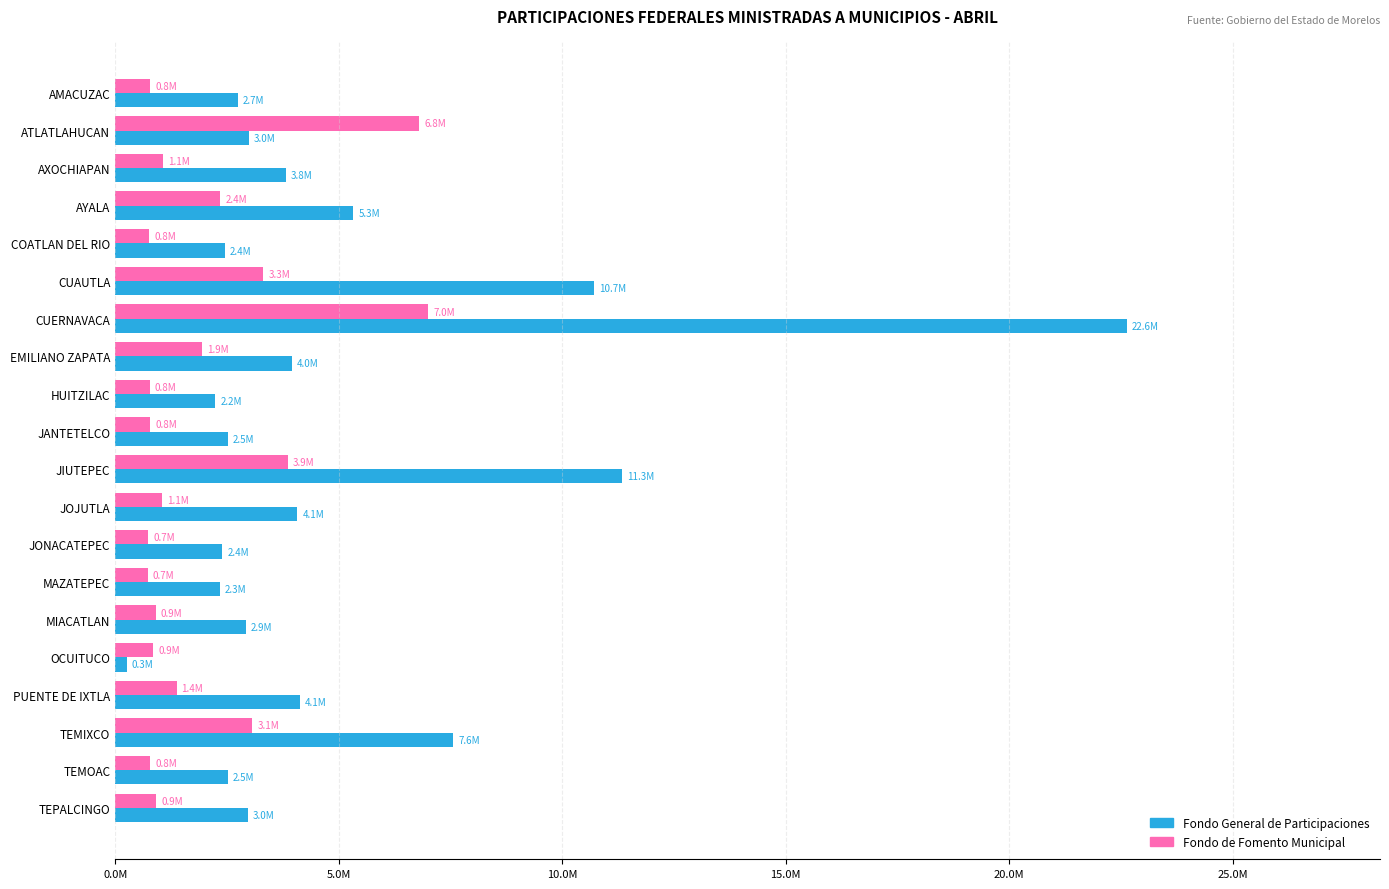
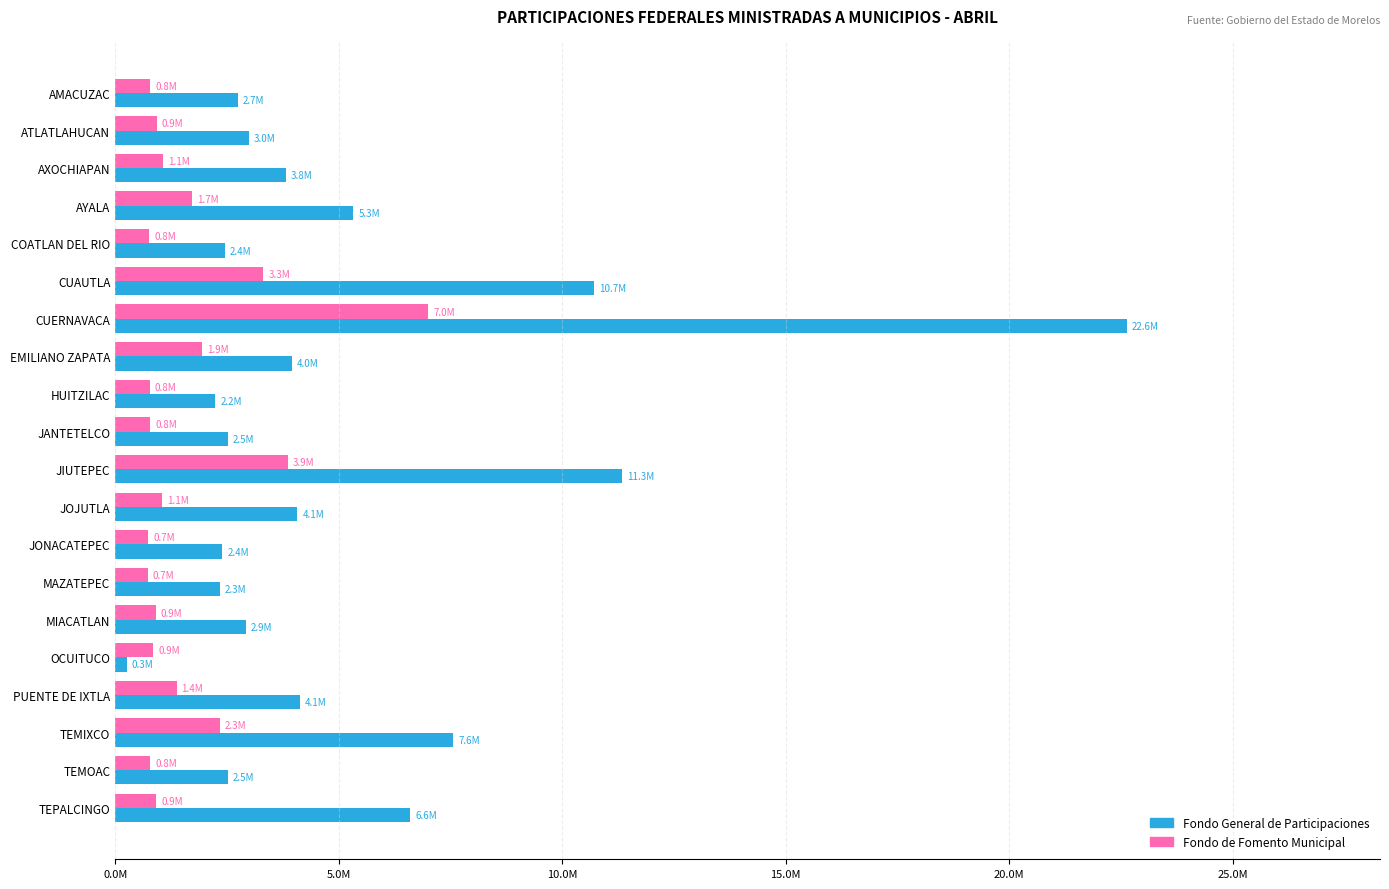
  {
    "Fondo General de Participaciones": {
      "AMACUZAC": "2.7M",
      "ATLATLAHUCAN": "3.0M",
      "AXOCHIAPAN": "3.8M",
      "AYALA": "5.3M",
      "COATLAN DEL RIO": "2.4M",
      "CUAUTLA": "10.7M",
      "CUERNAVACA": "22.6M",
      "EMILIANO ZAPATA": "4.0M",
      "HUITZILAC": "2.2M",
      "JANTETELCO": "2.5M",
      "JIUTEPEC": "11.3M",
      "JOJUTLA": "4.1M",
      "JONACATEPEC": "2.4M",
      "MAZATEPEC": "2.3M",
      "MIACATLAN": "2.9M",
      "OCUITUCO": "0.3M",
      "PUENTE DE IXTLA": "4.1M",
      "TEMIXCO": "7.6M",
      "TEMOAC": "2.5M",
-     "TEPALCINGO": "3.0M"
+     "TEPALCINGO": "6.6M"
    },
    "Fondo de Fomento Municipal": {
      "AMACUZAC": "0.8M",
-     "ATLATLAHUCAN": "6.8M",
+     "ATLATLAHUCAN": "0.9M",
      "AXOCHIAPAN": "1.1M",
-     "AYALA": "2.4M",
+     "AYALA": "1.7M",
      "COATLAN DEL RIO": "0.8M",
      "CUAUTLA": "3.3M",
      "CUERNAVACA": "7.0M",
      "EMILIANO ZAPATA": "1.9M",
      "HUITZILAC": "0.8M",
      "JANTETELCO": "0.8M",
      "JIUTEPEC": "3.9M",
      "JOJUTLA": "1.1M",
      "JONACATEPEC": "0.7M",
      "MAZATEPEC": "0.7M",
      "MIACATLAN": "0.9M",
      "OCUITUCO": "0.9M",
      "PUENTE DE IXTLA": "1.4M",
-     "TEMIXCO": "3.1M",
+     "TEMIXCO": "2.3M",
      "TEMOAC": "0.8M",
      "TEPALCINGO": "0.9M"
    }
  }
